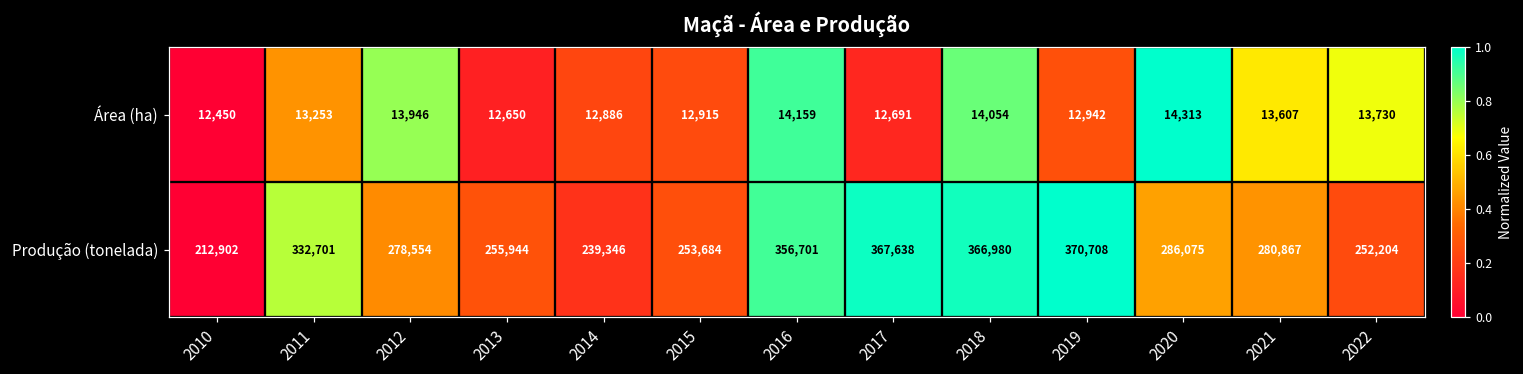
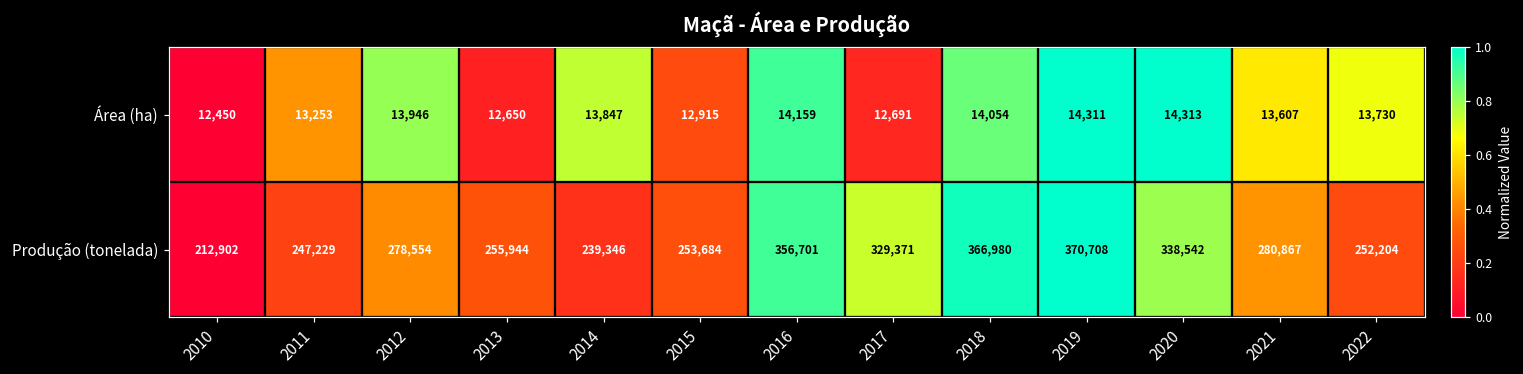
  {
    "Área (ha)": {
      "2010": "12,450",
      "2011": "13,253",
      "2012": "13,946",
      "2013": "12,650",
-     "2014": "12,886",
+     "2014": "13,847",
      "2015": "12,915",
      "2016": "14,159",
      "2017": "12,691",
      "2018": "14,054",
-     "2019": "12,942",
+     "2019": "14,311",
      "2020": "14,313",
      "2021": "13,607",
      "2022": "13,730"
    },
    "Produção (tonelada)": {
      "2010": "212,902",
-     "2011": "332,701",
+     "2011": "247,229",
      "2012": "278,554",
      "2013": "255,944",
      "2014": "239,346",
      "2015": "253,684",
      "2016": "356,701",
-     "2017": "367,638",
+     "2017": "329,371",
      "2018": "366,980",
      "2019": "370,708",
-     "2020": "286,075",
+     "2020": "338,542",
      "2021": "280,867",
      "2022": "252,204"
    }
  }
